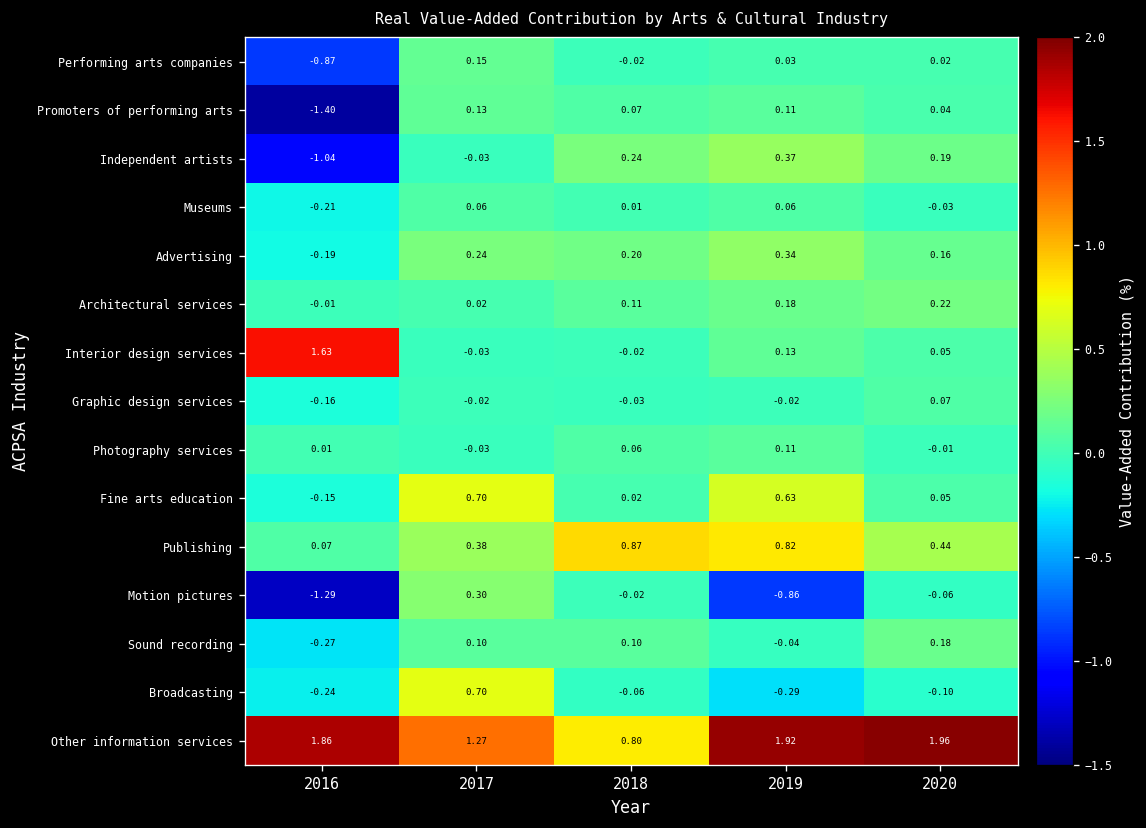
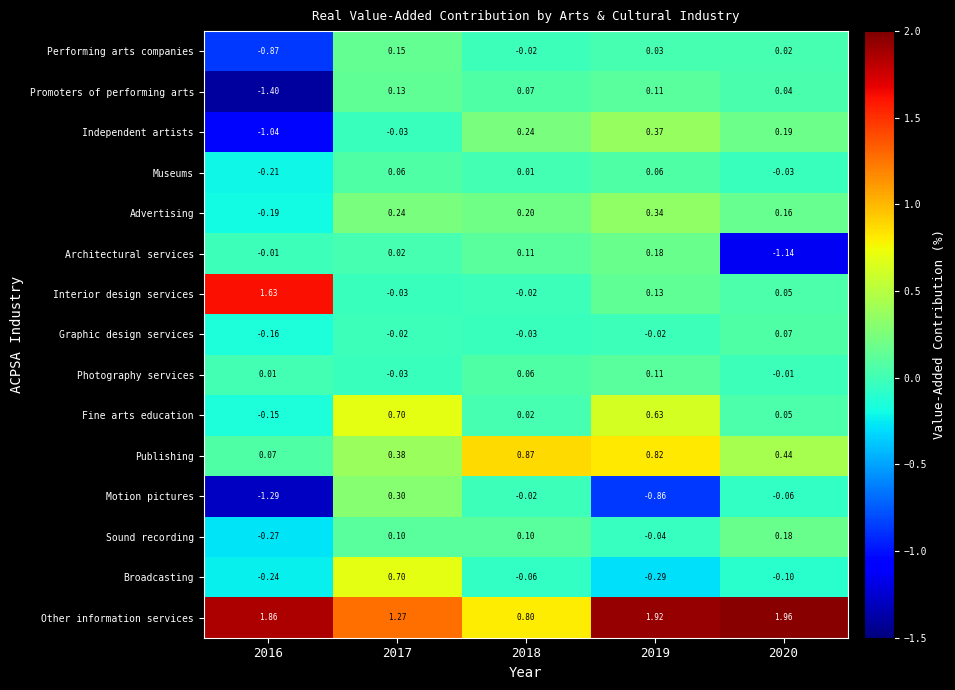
  {
    "Performing arts companies": {
      "2016": -0.87,
      "2017": 0.15,
      "2018": -0.02,
      "2019": 0.03,
      "2020": 0.02
    },
    "Promoters of performing arts": {
      "2016": -1.40,
      "2017": 0.13,
      "2018": 0.07,
      "2019": 0.11,
      "2020": 0.04
    },
    "Independent artists": {
      "2016": -1.04,
      "2017": -0.03,
      "2018": 0.24,
      "2019": 0.37,
      "2020": 0.19
    },
    "Museums": {
      "2016": -0.21,
      "2017": 0.06,
      "2018": 0.01,
      "2019": 0.06,
      "2020": -0.03
    },
    "Advertising": {
      "2016": -0.19,
      "2017": 0.24,
      "2018": 0.20,
      "2019": 0.34,
      "2020": 0.16
    },
    "Architectural services": {
      "2016": -0.01,
      "2017": 0.02,
      "2018": 0.11,
      "2019": 0.18,
-     "2020": 0.22
+     "2020": -1.14
    },
    "Interior design services": {
      "2016": 1.63,
      "2017": -0.03,
      "2018": -0.02,
      "2019": 0.13,
      "2020": 0.05
    },
    "Graphic design services": {
      "2016": -0.16,
      "2017": -0.02,
      "2018": -0.03,
      "2019": -0.02,
      "2020": 0.07
    },
    "Photography services": {
      "2016": 0.01,
      "2017": -0.03,
      "2018": 0.06,
      "2019": 0.11,
      "2020": -0.01
    },
    "Fine arts education": {
      "2016": -0.15,
      "2017": 0.70,
      "2018": 0.02,
      "2019": 0.63,
      "2020": 0.05
    },
    "Publishing": {
      "2016": 0.07,
      "2017": 0.38,
      "2018": 0.87,
      "2019": 0.82,
      "2020": 0.44
    },
    "Motion pictures": {
      "2016": -1.29,
      "2017": 0.30,
      "2018": -0.02,
      "2019": -0.86,
      "2020": -0.06
    },
    "Sound recording": {
      "2016": -0.27,
      "2017": 0.10,
      "2018": 0.10,
      "2019": -0.04,
      "2020": 0.18
    },
    "Broadcasting": {
      "2016": -0.24,
      "2017": 0.70,
      "2018": -0.06,
      "2019": -0.29,
      "2020": -0.10
    },
    "Other information services": {
      "2016": 1.86,
      "2017": 1.27,
      "2018": 0.80,
      "2019": 1.92,
      "2020": 1.96
    }
  }
